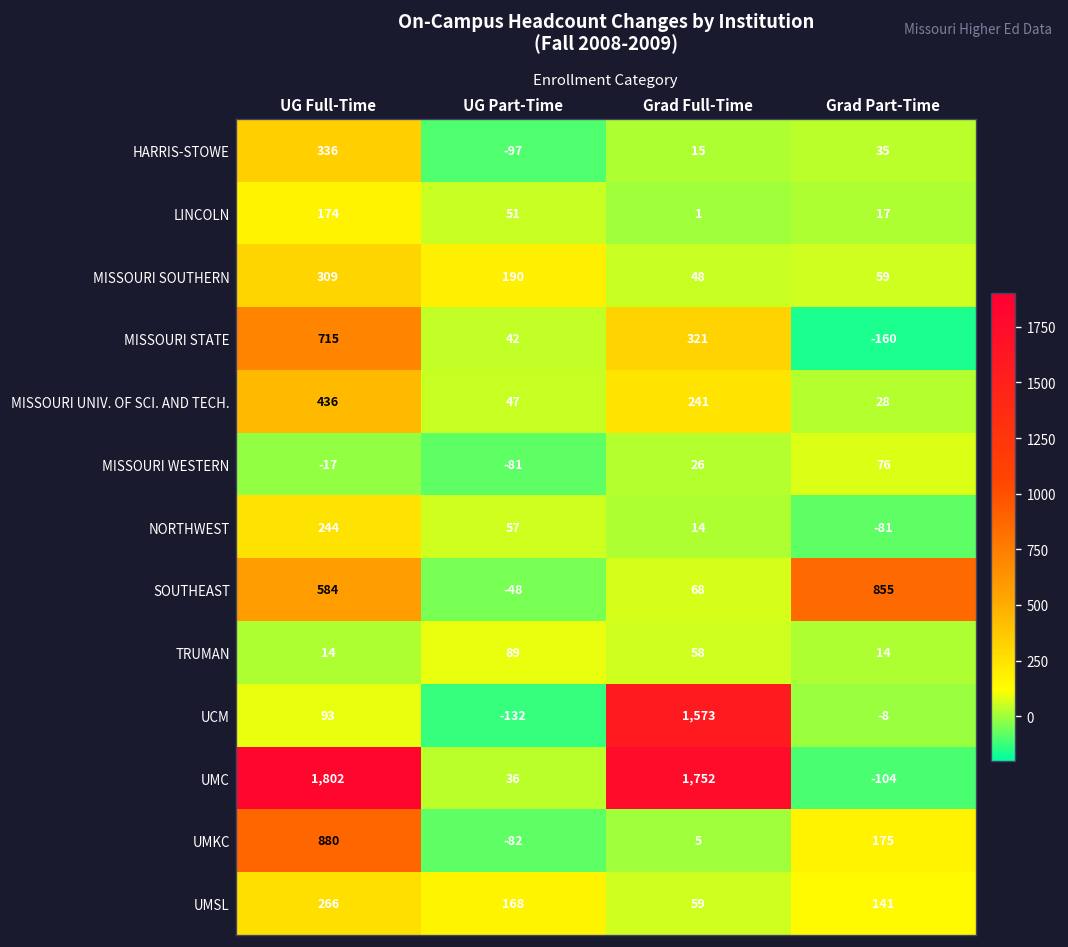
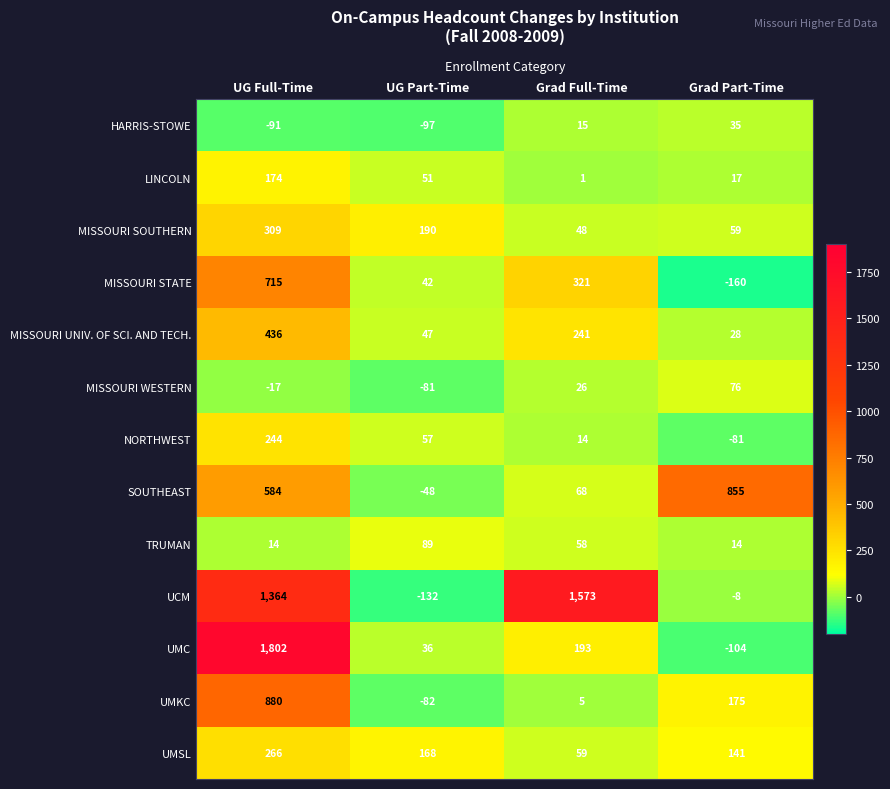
  {
    "HARRIS-STOWE": {
-     "UG Full-Time": "336",
+     "UG Full-Time": "-91",
      "UG Part-Time": "-97",
      "Grad Full-Time": "15",
      "Grad Part-Time": "35"
    },
    "LINCOLN": {
      "UG Full-Time": "174",
      "UG Part-Time": "51",
      "Grad Full-Time": "1",
      "Grad Part-Time": "17"
    },
    "MISSOURI SOUTHERN": {
      "UG Full-Time": "309",
      "UG Part-Time": "190",
      "Grad Full-Time": "48",
      "Grad Part-Time": "59"
    },
    "MISSOURI STATE": {
      "UG Full-Time": "715",
      "UG Part-Time": "42",
      "Grad Full-Time": "321",
      "Grad Part-Time": "-160"
    },
    "MISSOURI UNIV. OF SCI. AND TECH.": {
      "UG Full-Time": "436",
      "UG Part-Time": "47",
      "Grad Full-Time": "241",
      "Grad Part-Time": "28"
    },
    "MISSOURI WESTERN": {
      "UG Full-Time": "-17",
      "UG Part-Time": "-81",
      "Grad Full-Time": "26",
      "Grad Part-Time": "76"
    },
    "NORTHWEST": {
      "UG Full-Time": "244",
      "UG Part-Time": "57",
      "Grad Full-Time": "14",
      "Grad Part-Time": "-81"
    },
    "SOUTHEAST": {
      "UG Full-Time": "584",
      "UG Part-Time": "-48",
      "Grad Full-Time": "68",
      "Grad Part-Time": "855"
    },
    "TRUMAN": {
      "UG Full-Time": "14",
      "UG Part-Time": "89",
      "Grad Full-Time": "58",
      "Grad Part-Time": "14"
    },
    "UCM": {
-     "UG Full-Time": "93",
+     "UG Full-Time": "1,364",
      "UG Part-Time": "-132",
      "Grad Full-Time": "1,573",
      "Grad Part-Time": "-8"
    },
    "UMC": {
      "UG Full-Time": "1,802",
      "UG Part-Time": "36",
-     "Grad Full-Time": "1,752",
+     "Grad Full-Time": "193",
      "Grad Part-Time": "-104"
    },
    "UMKC": {
      "UG Full-Time": "880",
      "UG Part-Time": "-82",
      "Grad Full-Time": "5",
      "Grad Part-Time": "175"
    },
    "UMSL": {
      "UG Full-Time": "266",
      "UG Part-Time": "168",
      "Grad Full-Time": "59",
      "Grad Part-Time": "141"
    }
  }
